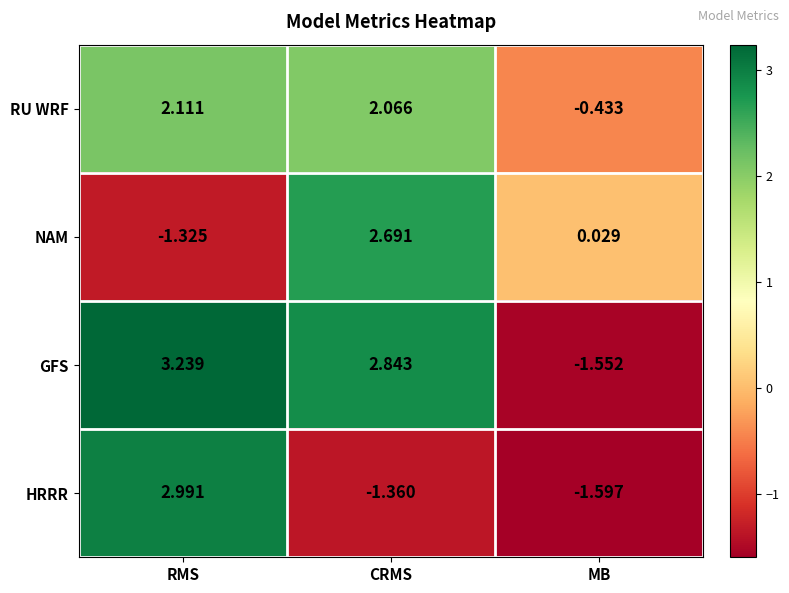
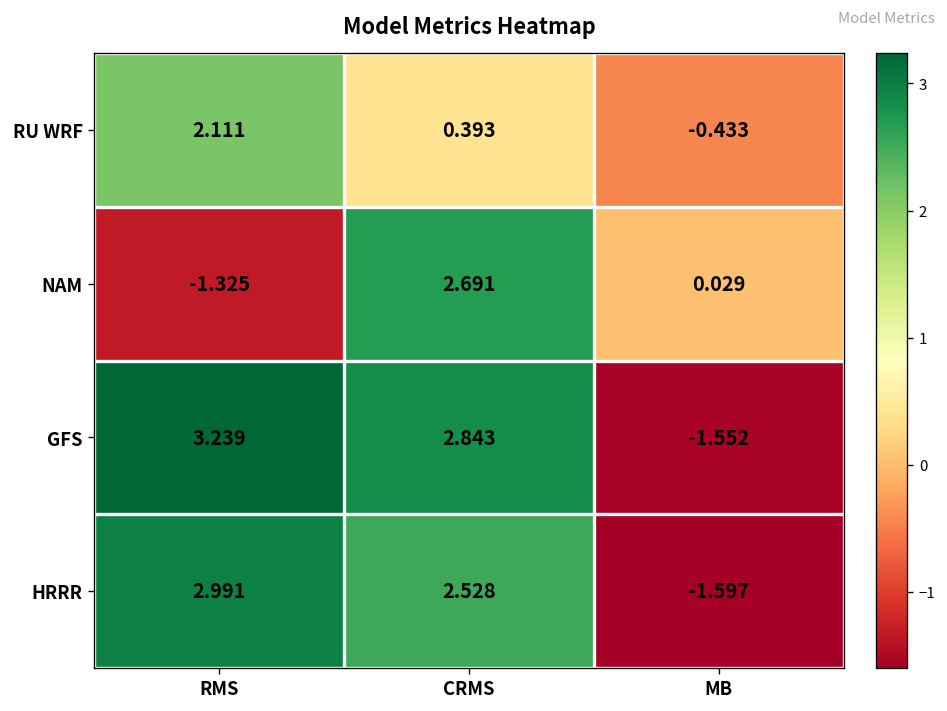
  {
    "RU WRF": {
      "RMS": 2.111,
-     "CRMS": 2.066,
+     "CRMS": 0.393,
      "MB": -0.433
    },
    "NAM": {
      "RMS": -1.325,
      "CRMS": 2.691,
      "MB": 0.029
    },
    "GFS": {
      "RMS": 3.239,
      "CRMS": 2.843,
      "MB": -1.552
    },
    "HRRR": {
      "RMS": 2.991,
-     "CRMS": -1.360,
+     "CRMS": 2.528,
      "MB": -1.597
    }
  }
